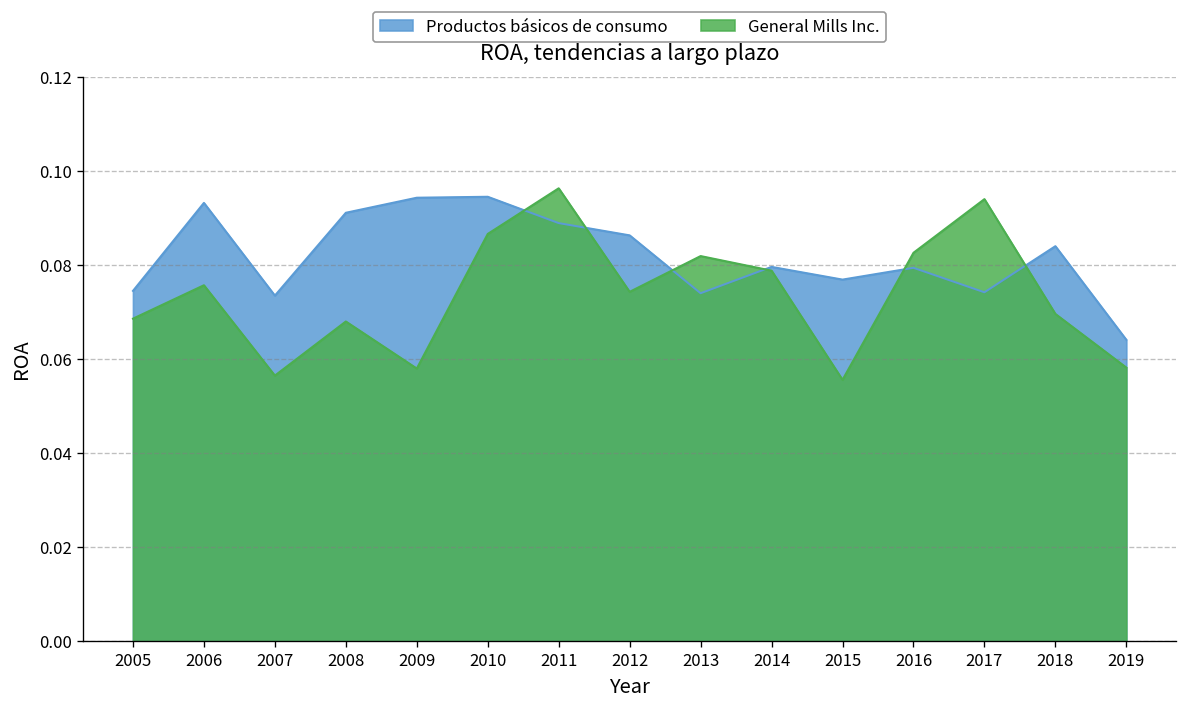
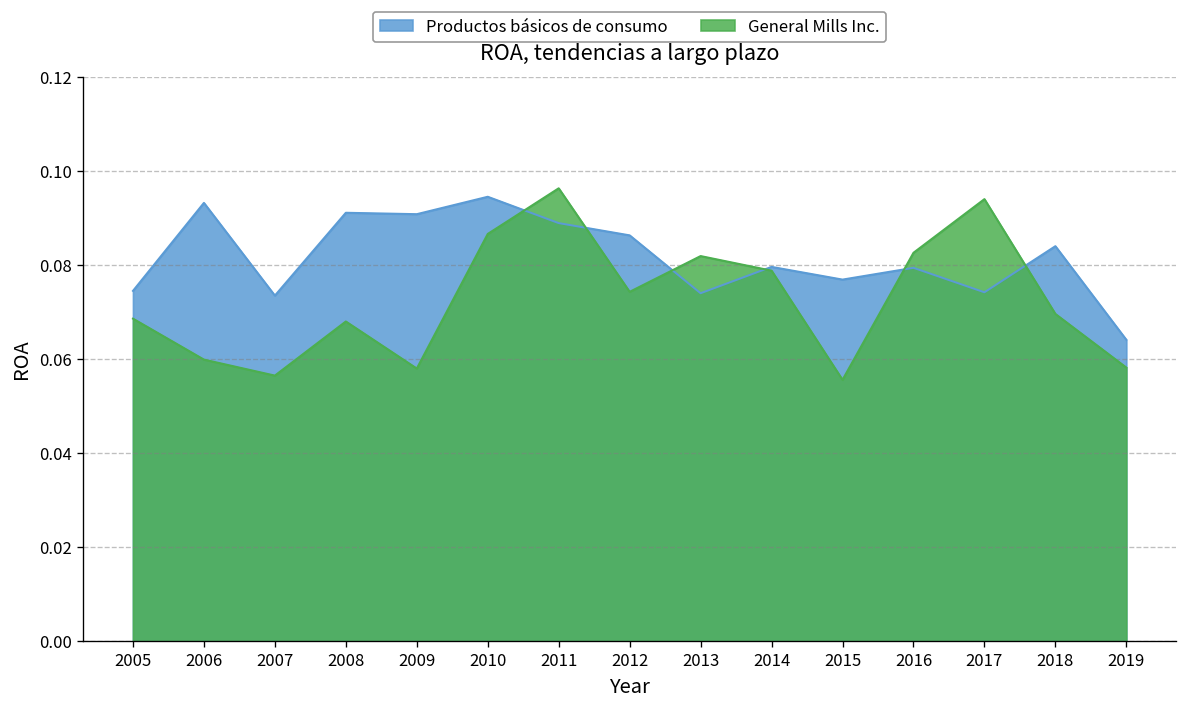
  {
    "Productos básicos de consumo": {
      "2005": 0.075,
      "2006": 0.093,
      "2007": 0.074,
      "2008": 0.091,
-     "2009": 0.094,
+     "2009": 0.091,
      "2010": 0.095,
      "2011": 0.089,
      "2012": 0.086,
      "2013": 0.074,
      "2014": 0.080,
      "2015": 0.077,
      "2016": 0.079,
      "2017": 0.074,
      "2018": 0.084,
      "2019": 0.064
    },
    "General Mills Inc.": {
      "2005": 0.069,
-     "2006": 0.076,
+     "2006": 0.060,
      "2007": 0.057,
      "2008": 0.068,
      "2009": 0.058,
      "2010": 0.087,
      "2011": 0.096,
      "2012": 0.074,
      "2013": 0.082,
      "2014": 0.079,
      "2015": 0.056,
      "2016": 0.083,
      "2017": 0.094,
      "2018": 0.070,
      "2019": 0.058
    }
  }
